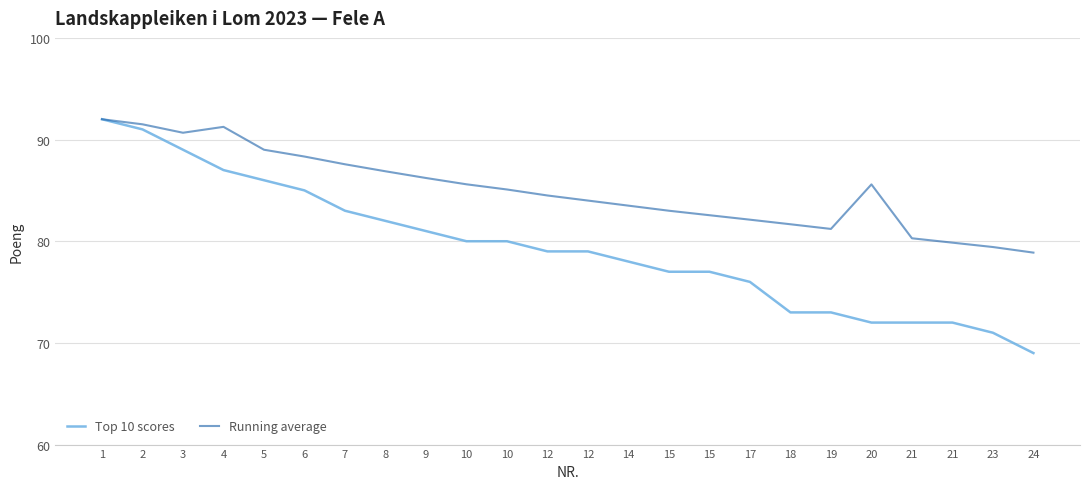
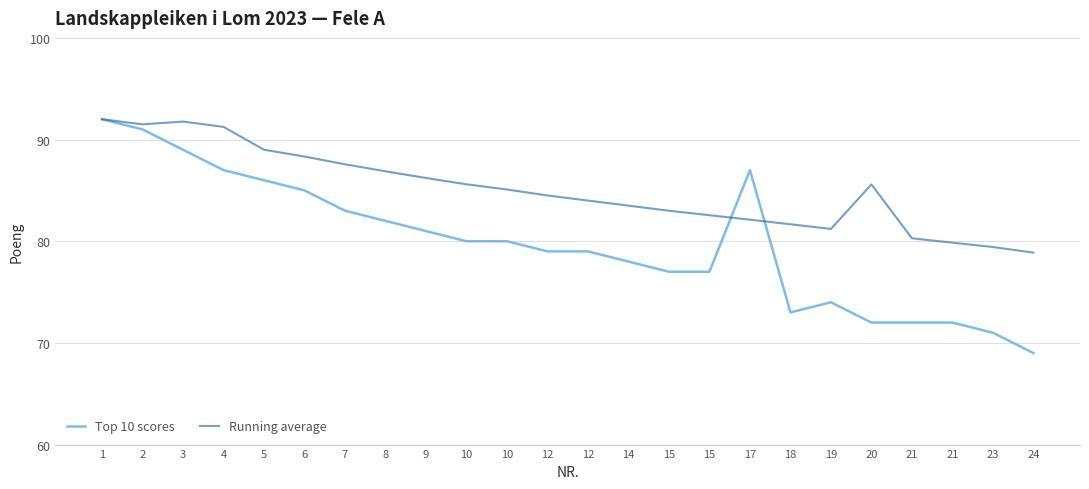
  {
    "Top 10 scores": {
      "2": 91,
      "3": 89,
      "4": 87,
      "5": 86,
      "6": 85,
      "7": 83,
      "8": 82,
      "9": 81,
      "14": 78,
-     "17": 76,
+     "17": 87,
      "18": 73,
-     "19": 73,
+     "19": 74,
      "20": 72,
      "23": 71,
      "24": 69
    },
    "Running average": {
      "2": 91.5,
-     "3": 90.7,
+     "3": 91.8,
      "4": 91.3,
      "5": 89.0,
      "6": 88.3,
      "7": 87.6,
      "8": 86.9,
      "9": 86.2,
      "14": 83.5,
      "17": 82.1,
      "18": 81.7,
      "19": 81.2,
      "20": 85.6,
      "23": 79.4,
      "24": 78.9
    }
  }
